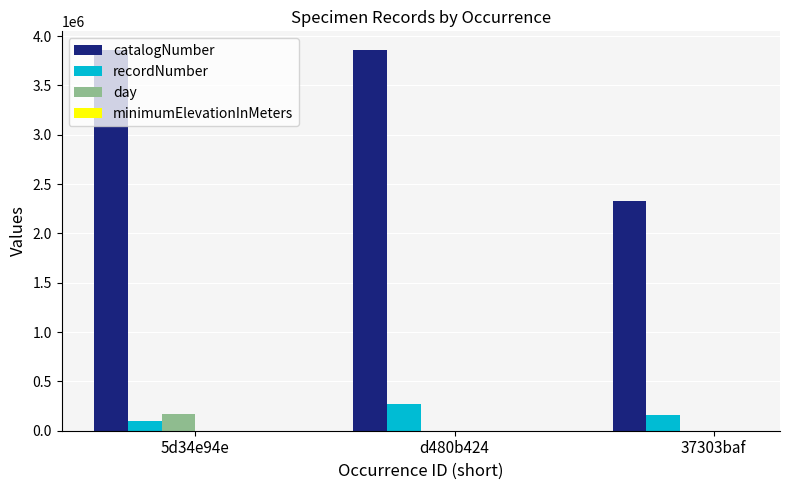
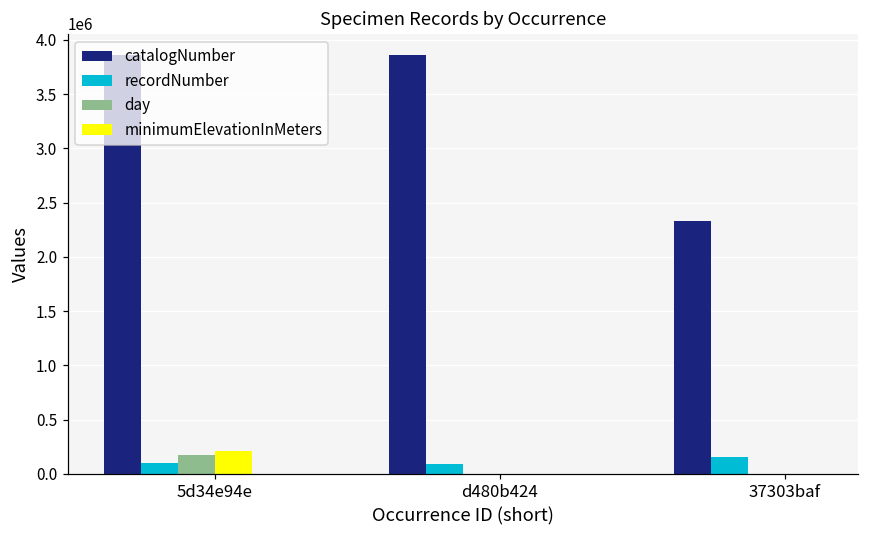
  {
    "catalogNumber": {
      "d480b424": 3900000,
      "37303baf": 2300000
    },
    "recordNumber": {
      "5d34e94e": 100000,
-     "d480b424": 300000,
+     "d480b424": 100000,
      "37303baf": 200000
    },
    "day": {
      "5d34e94e": 200000
    },
    "minimumElevationInMeters": {
-     "5d34e94e": 0
+     "5d34e94e": 200000
    }
  }
